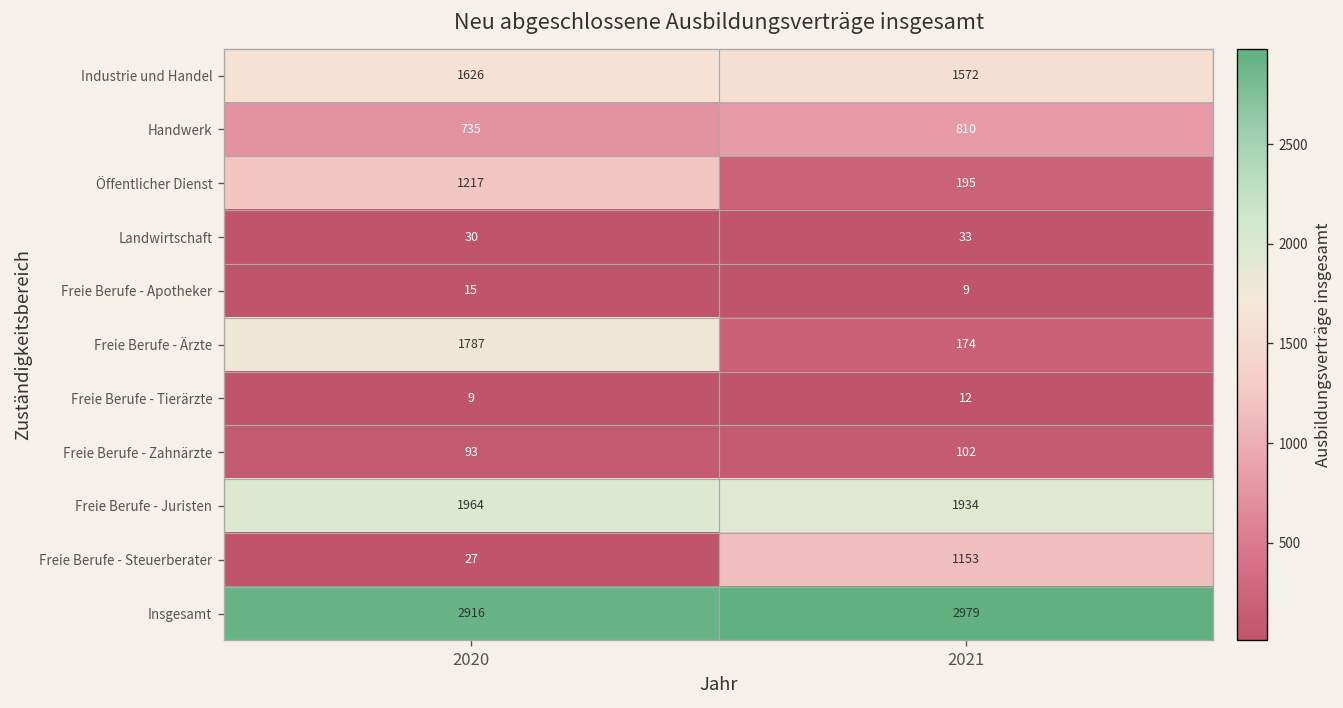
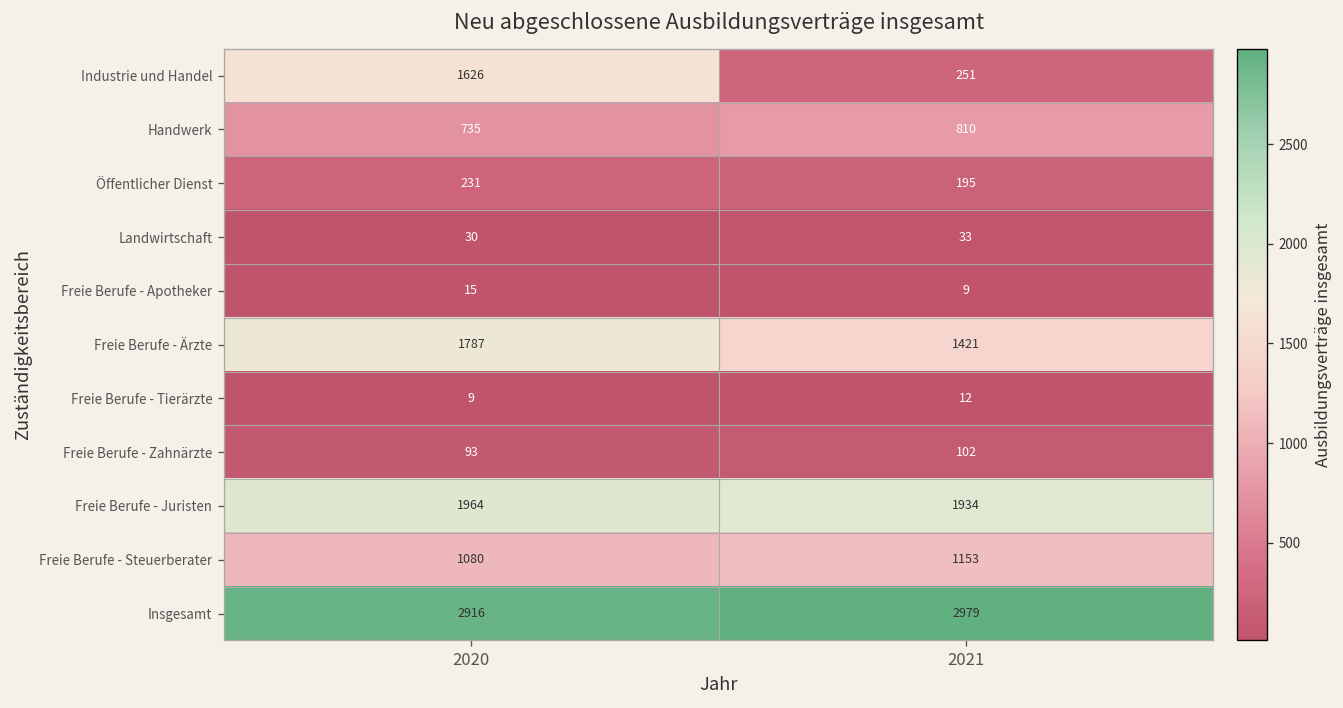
  {
    "Industrie und Handel": {
      "2020": 1626,
-     "2021": 1572
+     "2021": 251
    },
    "Handwerk": {
      "2020": 735,
      "2021": 810
    },
    "Öffentlicher Dienst": {
-     "2020": 1217,
+     "2020": 231,
      "2021": 195
    },
    "Landwirtschaft": {
      "2020": 30,
      "2021": 33
    },
    "Freie Berufe - Apotheker": {
      "2020": 15,
      "2021": 9
    },
    "Freie Berufe - Ärzte": {
      "2020": 1787,
-     "2021": 174
+     "2021": 1421
    },
    "Freie Berufe - Tierärzte": {
      "2020": 9,
      "2021": 12
    },
    "Freie Berufe - Zahnärzte": {
      "2020": 93,
      "2021": 102
    },
    "Freie Berufe - Juristen": {
      "2020": 1964,
      "2021": 1934
    },
    "Freie Berufe - Steuerberater": {
-     "2020": 27,
+     "2020": 1080,
      "2021": 1153
    },
    "Insgesamt": {
      "2020": 2916,
      "2021": 2979
    }
  }
